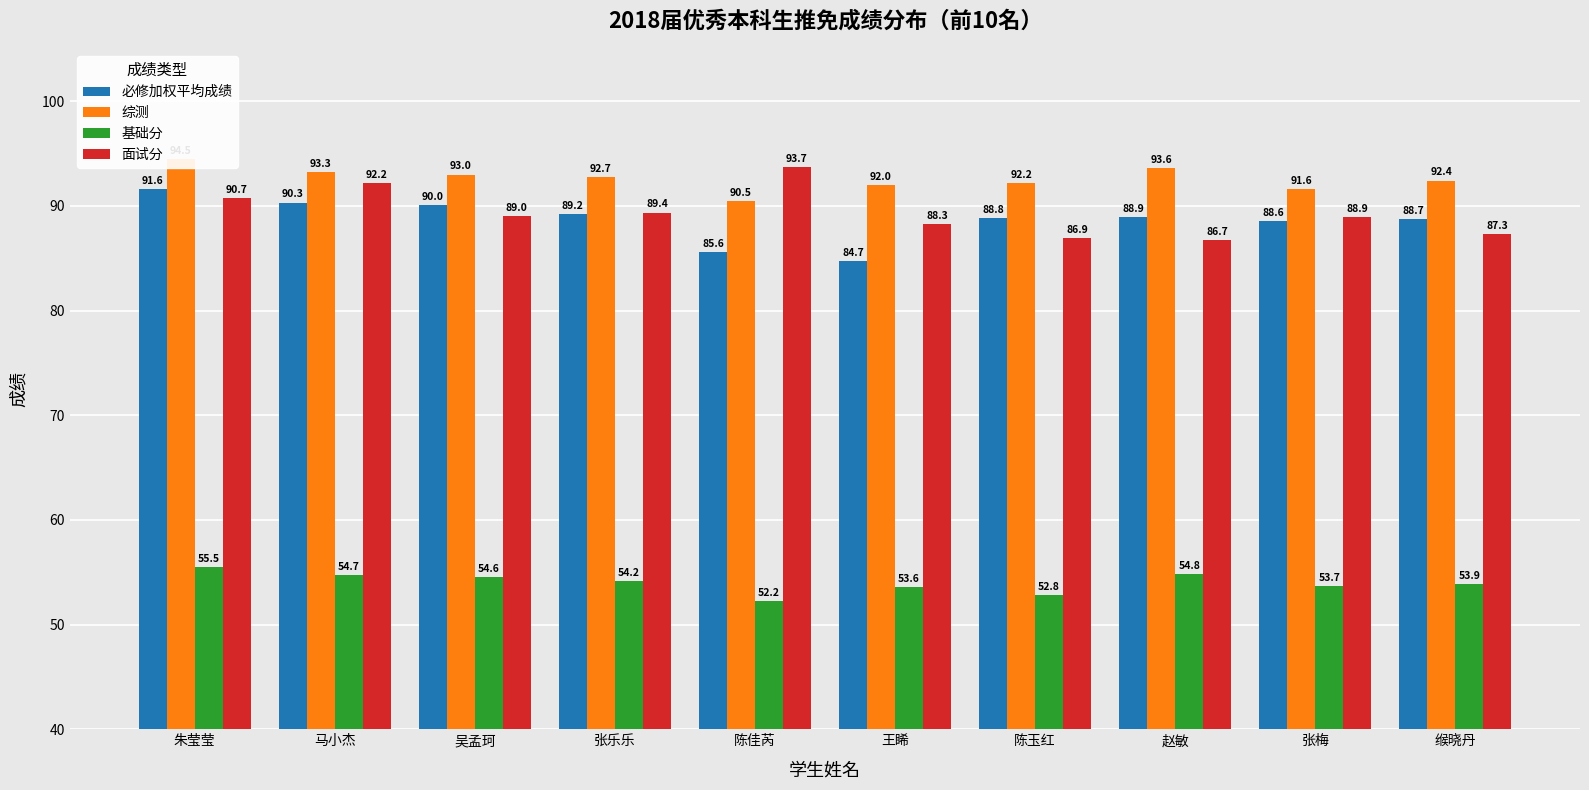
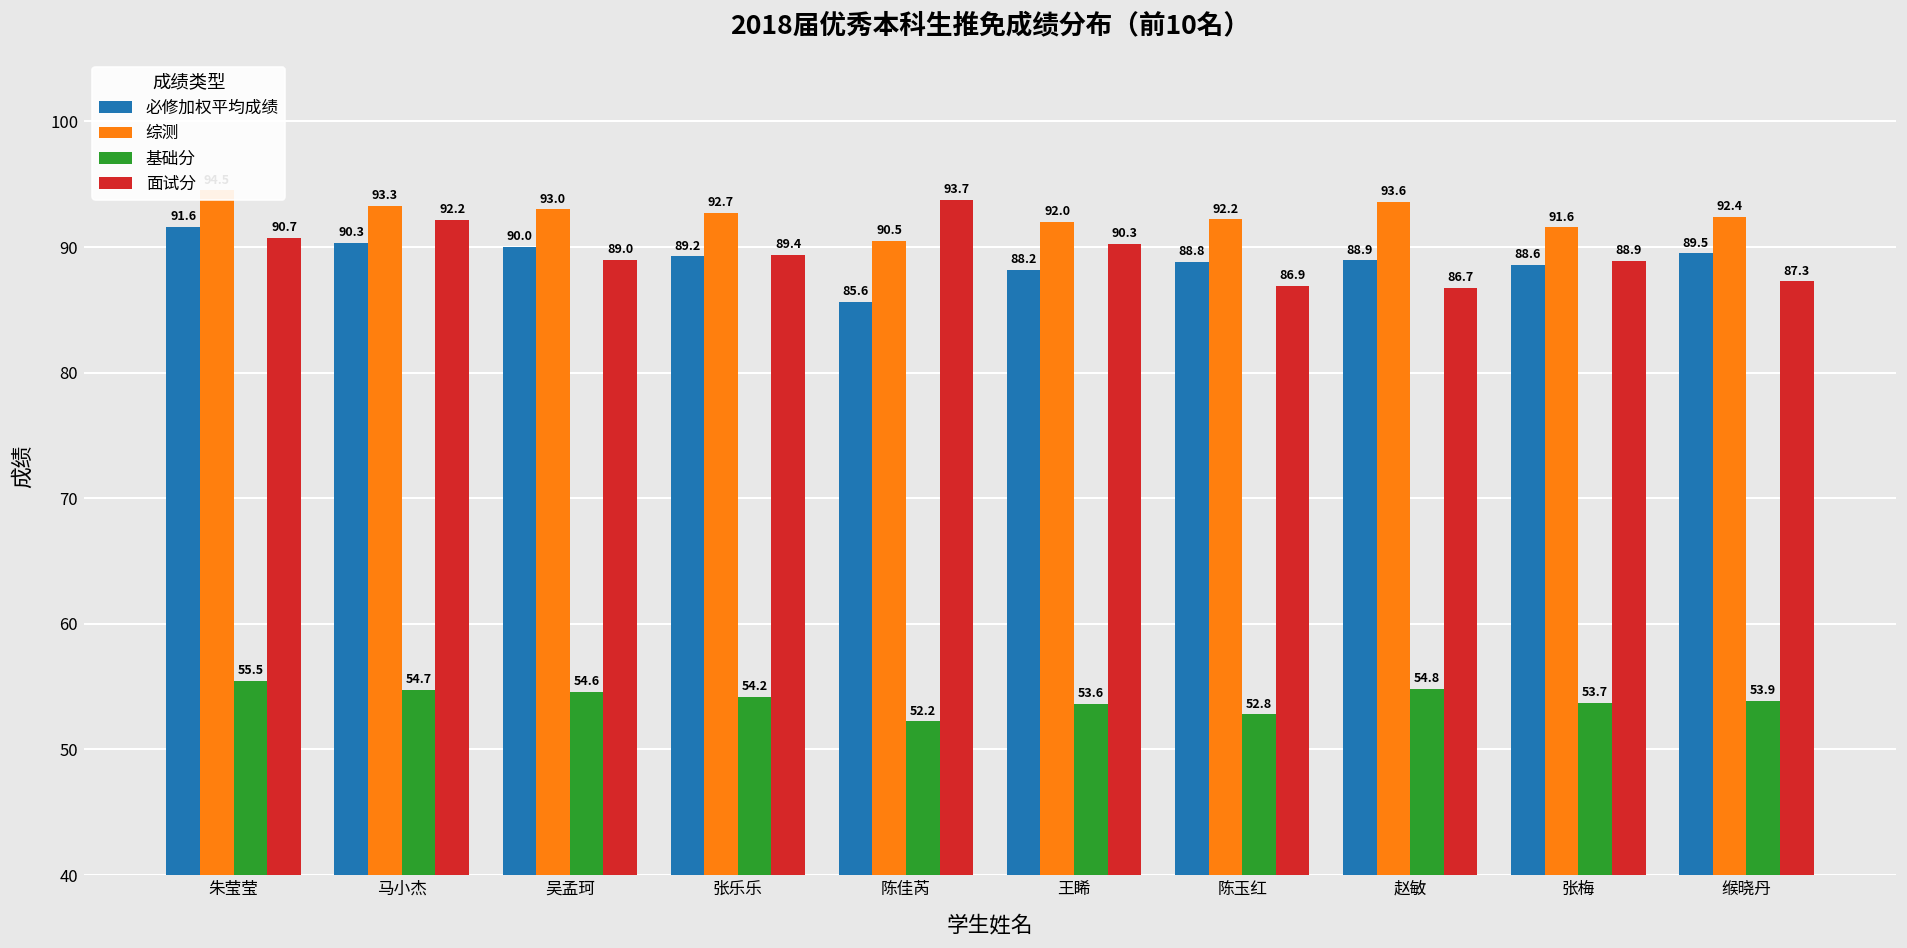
  {
    "必修加权平均成绩": {
      "朱莹莹": 91.6,
      "马小杰": 90.3,
      "吴孟珂": 90.0,
      "张乐乐": 89.2,
      "陈佳芮": 85.6,
-     "王睎": 84.7,
+     "王睎": 88.2,
      "陈玉红": 88.8,
      "赵敏": 88.9,
      "张梅": 88.6,
-     "缑晓丹": 88.7
+     "缑晓丹": 89.5
    },
    "综测": {
      "马小杰": 93.3,
      "吴孟珂": 93.0,
      "张乐乐": 92.7,
      "陈佳芮": 90.5,
      "王睎": 92.0,
      "陈玉红": 92.2,
      "赵敏": 93.6,
      "张梅": 91.6,
      "缑晓丹": 92.4
    },
    "基础分": {
      "朱莹莹": 55.5,
      "马小杰": 54.7,
      "吴孟珂": 54.6,
      "张乐乐": 54.2,
      "陈佳芮": 52.2,
      "王睎": 53.6,
      "陈玉红": 52.8,
      "赵敏": 54.8,
      "张梅": 53.7,
      "缑晓丹": 53.9
    },
    "面试分": {
      "朱莹莹": 90.7,
      "马小杰": 92.2,
      "吴孟珂": 89.0,
      "张乐乐": 89.4,
      "陈佳芮": 93.7,
-     "王睎": 88.3,
+     "王睎": 90.3,
      "陈玉红": 86.9,
      "赵敏": 86.7,
      "张梅": 88.9,
      "缑晓丹": 87.3
    }
  }
